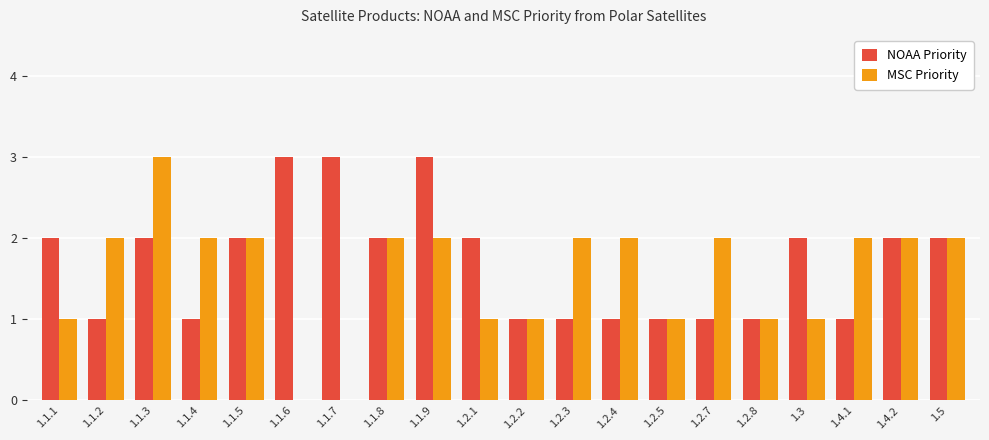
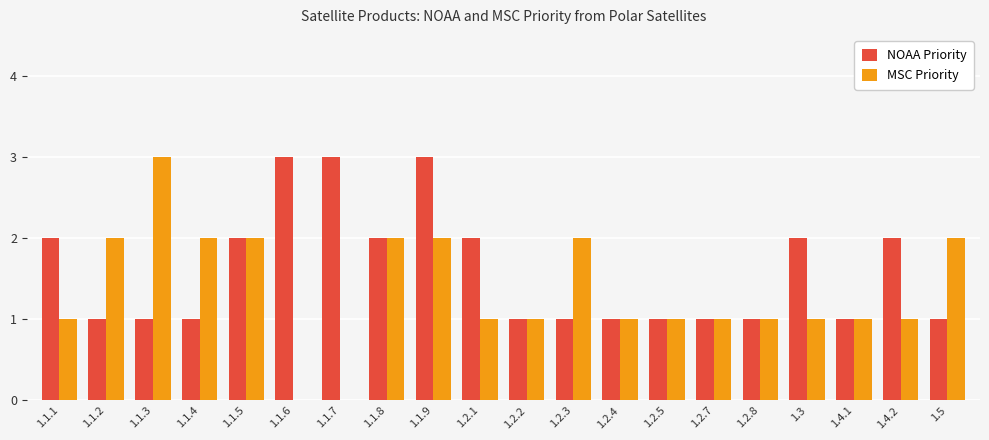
  {
    "NOAA Priority": {
      "1.1.1": 2,
      "1.1.2": 1,
-     "1.1.3": 2,
+     "1.1.3": 1,
      "1.1.4": 1,
      "1.1.5": 2,
      "1.1.6": 3,
      "1.1.7": 3,
      "1.1.8": 2,
      "1.1.9": 3,
      "1.2.1": 2,
      "1.2.2": 1,
      "1.2.3": 1,
      "1.2.4": 1,
      "1.2.5": 1,
      "1.2.7": 1,
      "1.2.8": 1,
      "1.3": 2,
      "1.4.1": 1,
      "1.4.2": 2,
-     "1.5": 2
+     "1.5": 1
    },
    "MSC Priority": {
      "1.1.1": 1,
      "1.1.2": 2,
      "1.1.3": 3,
      "1.1.4": 2,
      "1.1.5": 2,
      "1.1.6": 0,
      "1.1.7": 0,
      "1.1.8": 2,
      "1.1.9": 2,
      "1.2.1": 1,
      "1.2.2": 1,
      "1.2.3": 2,
-     "1.2.4": 2,
+     "1.2.4": 1,
      "1.2.5": 1,
-     "1.2.7": 2,
+     "1.2.7": 1,
      "1.2.8": 1,
      "1.3": 1,
-     "1.4.1": 2,
-     "1.4.2": 2,
+     "1.4.1": 1,
+     "1.4.2": 1,
      "1.5": 2
    }
  }
